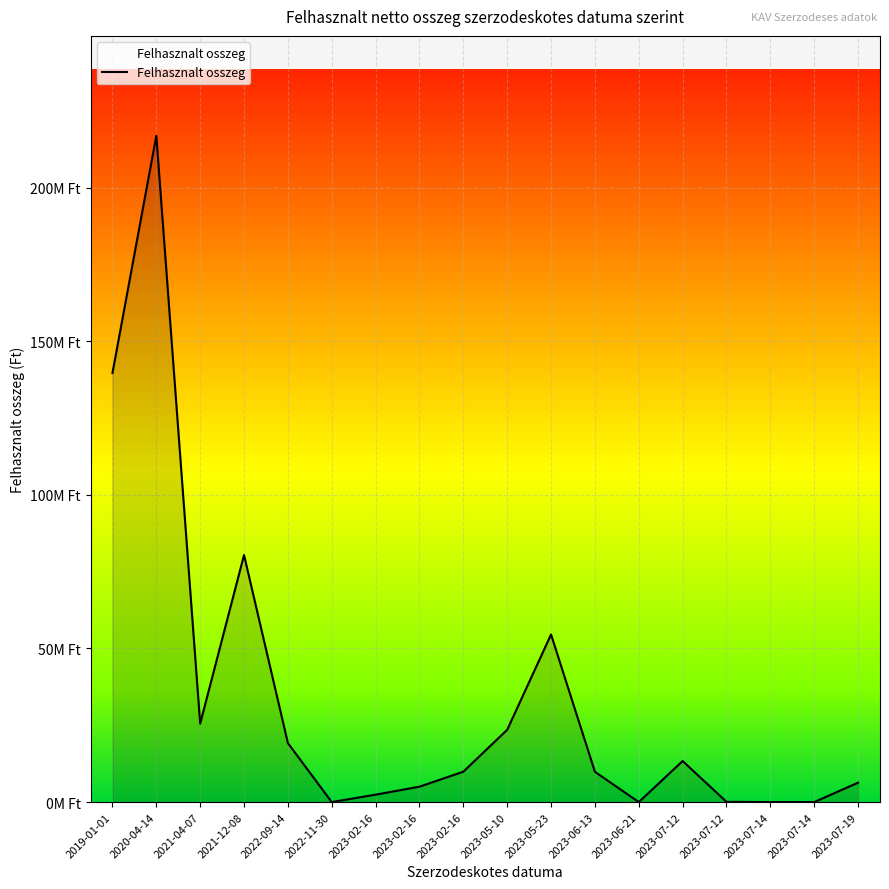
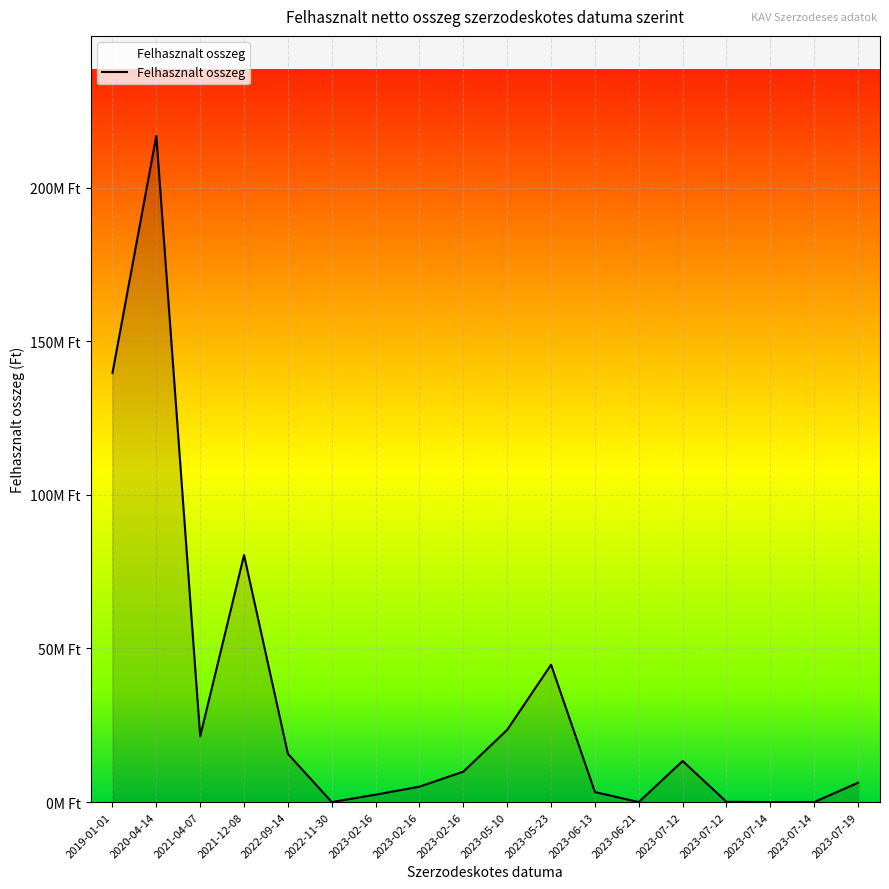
  {
    "2019-01-01": "140M Ft",
    "2020-04-14": "217M Ft",
-   "2021-04-07": "26M Ft",
+   "2021-04-07": "21M Ft",
    "2021-12-08": "80M Ft",
-   "2022-09-14": "19M Ft",
+   "2022-09-14": "16M Ft",
    "2022-11-30": "0M Ft",
    "2023-05-10": "24M Ft",
-   "2023-05-23": "55M Ft",
-   "2023-06-13": "10M Ft",
+   "2023-05-23": "45M Ft",
+   "2023-06-13": "3M Ft",
    "2023-06-21": "0M Ft",
    "2023-07-19": "6M Ft"
  }
